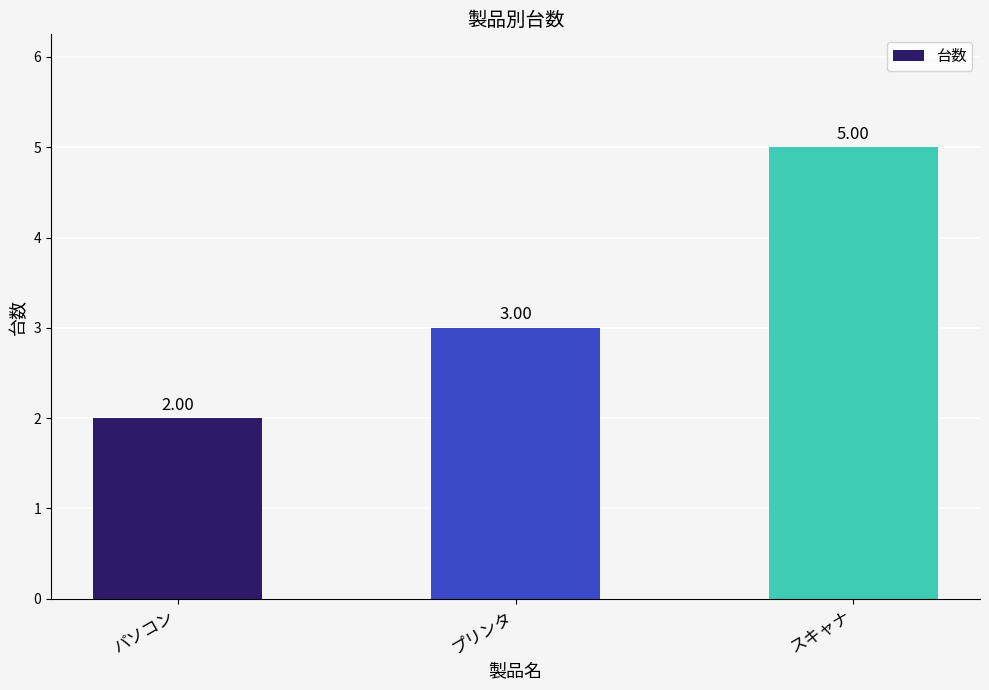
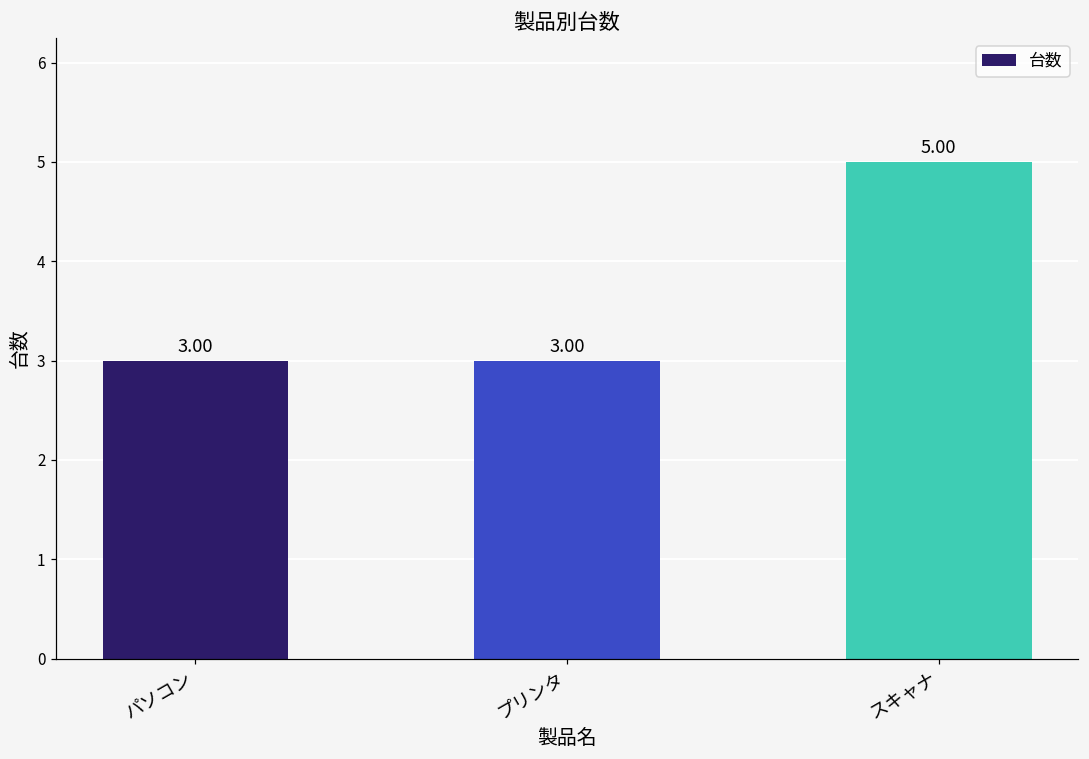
  {
-   "パソコン": 2.00,
+   "パソコン": 3.00,
    "プリンタ": 3.00,
    "スキャナ": 5.00
  }
